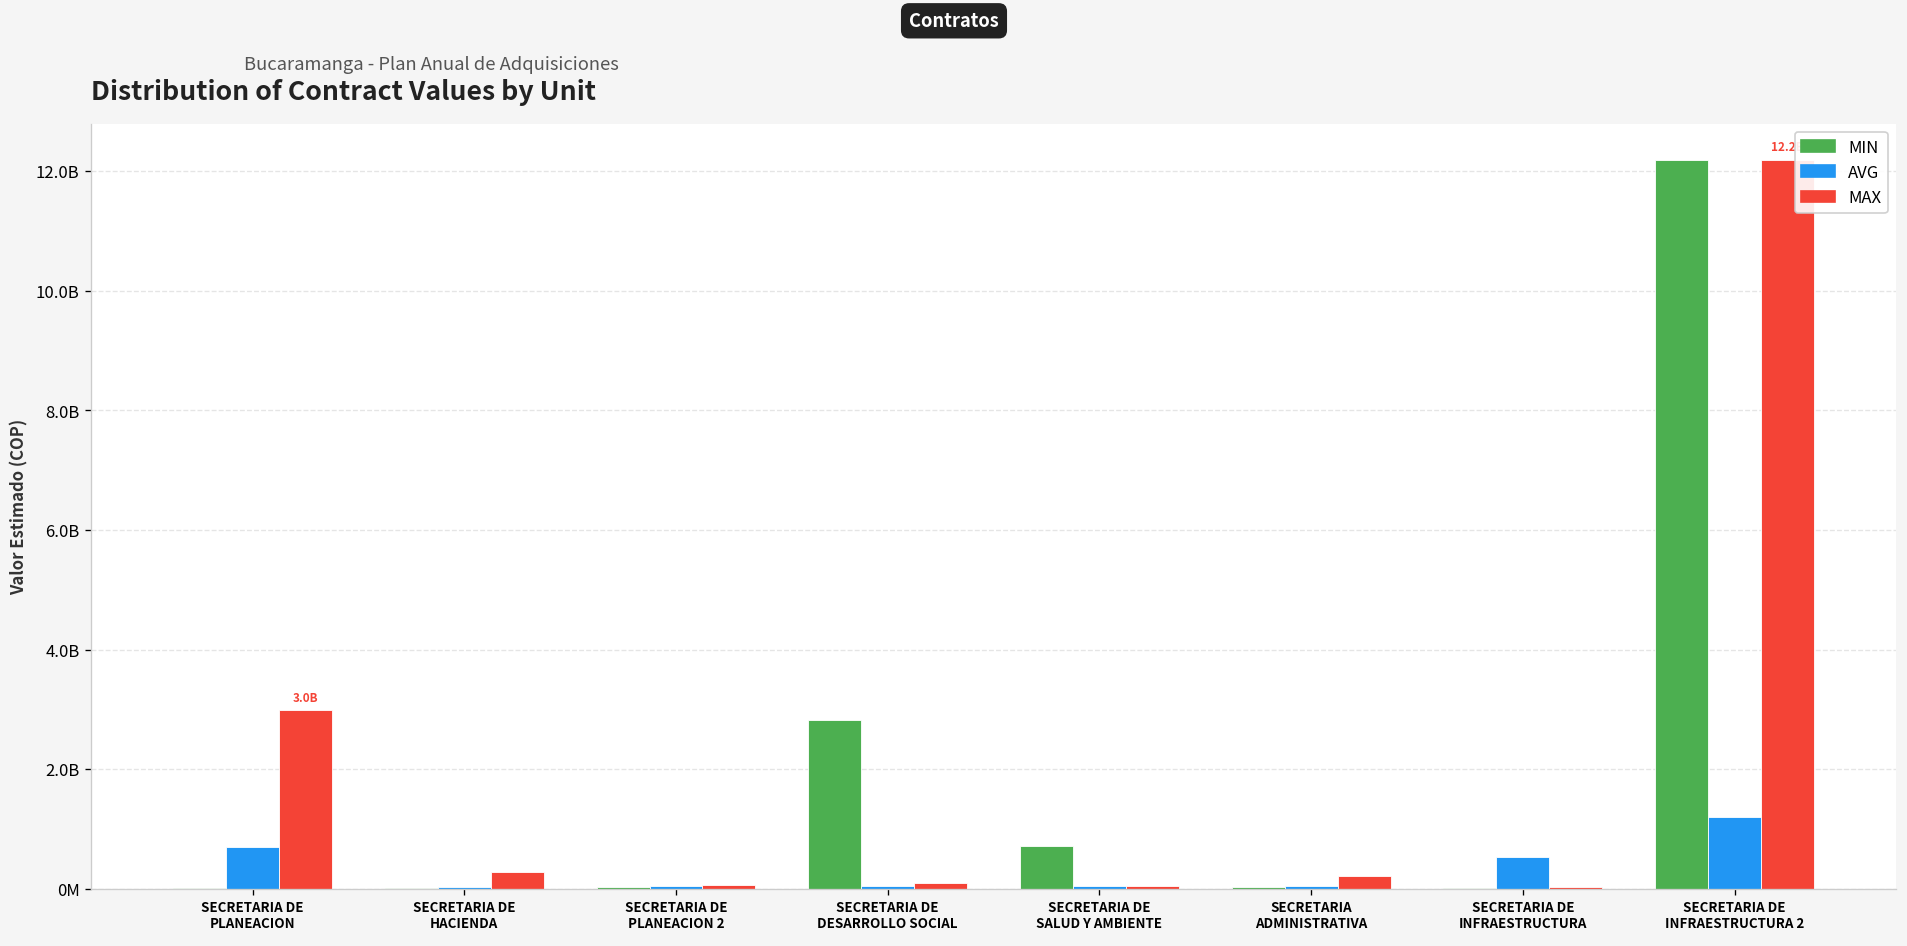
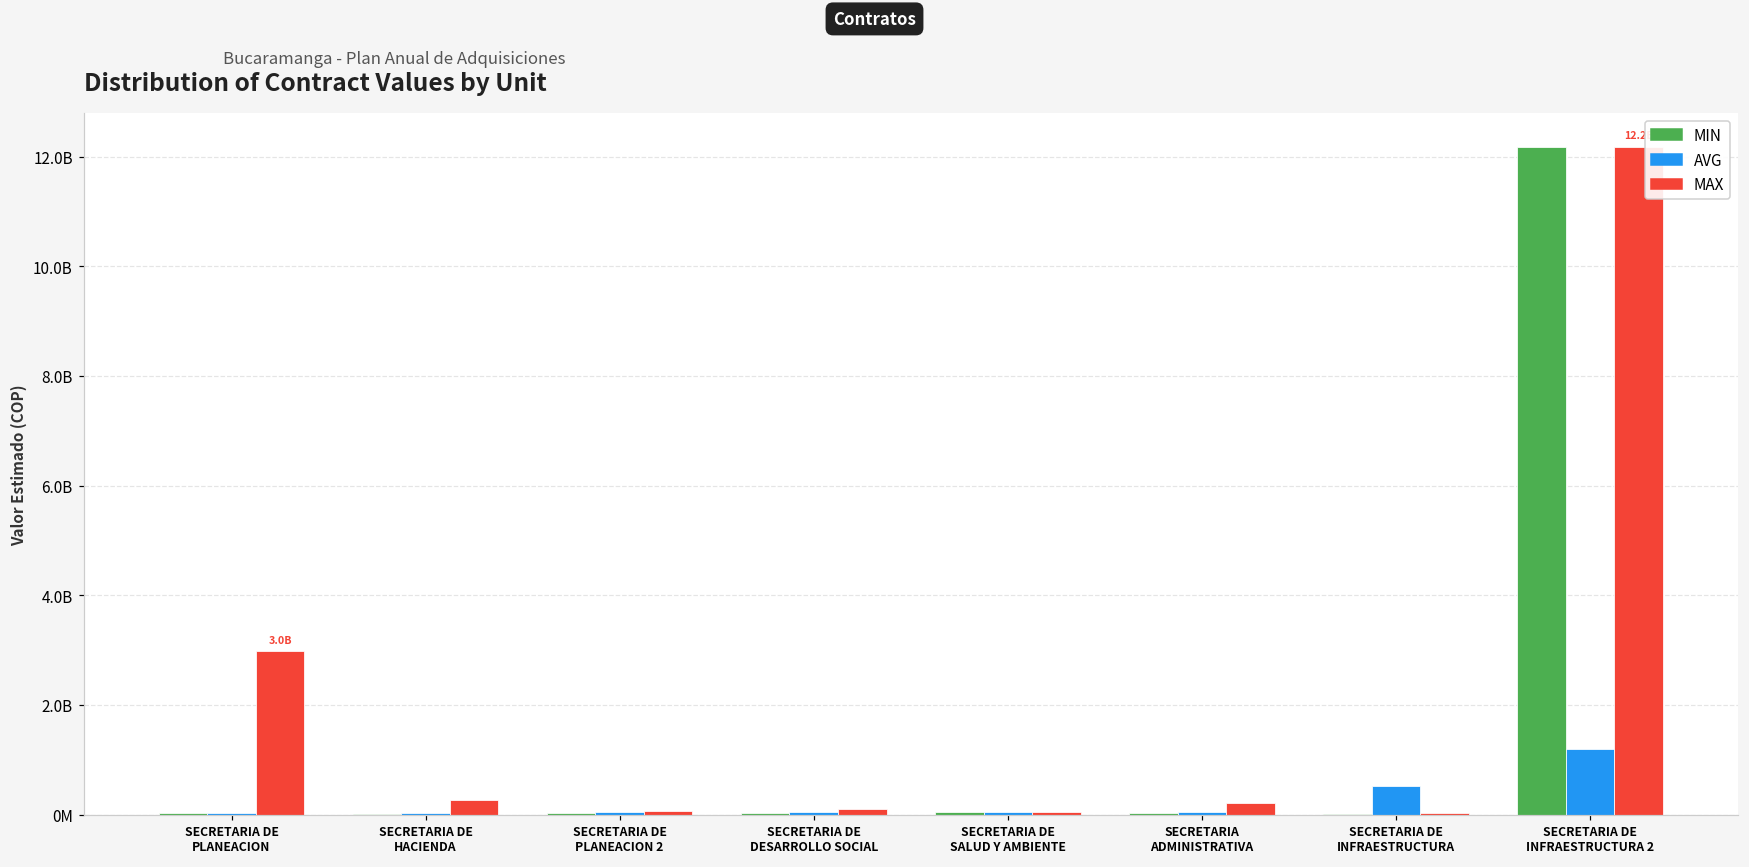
  {
    "MIN": {
-     "SECRETARIA DE DESARROLLO SOCIAL": "2800000000",
-     "SECRETARIA DE SALUD Y AMBIENTE": "700000000",
+     "SECRETARIA DE DESARROLLO SOCIAL": "0",
+     "SECRETARIA DE SALUD Y AMBIENTE": "0",
      "SECRETARIA DE INFRAESTRUCTURA 2": "12200000000"
    },
    "AVG": {
-     "SECRETARIA DE PLANEACION": "700000000",
+     "SECRETARIA DE PLANEACION": "0",
      "SECRETARIA DE INFRAESTRUCTURA": "500000000",
      "SECRETARIA DE INFRAESTRUCTURA 2": "1200000000"
    },
    "MAX": {
      "SECRETARIA DE PLANEACION": "3.0B"
    }
  }
